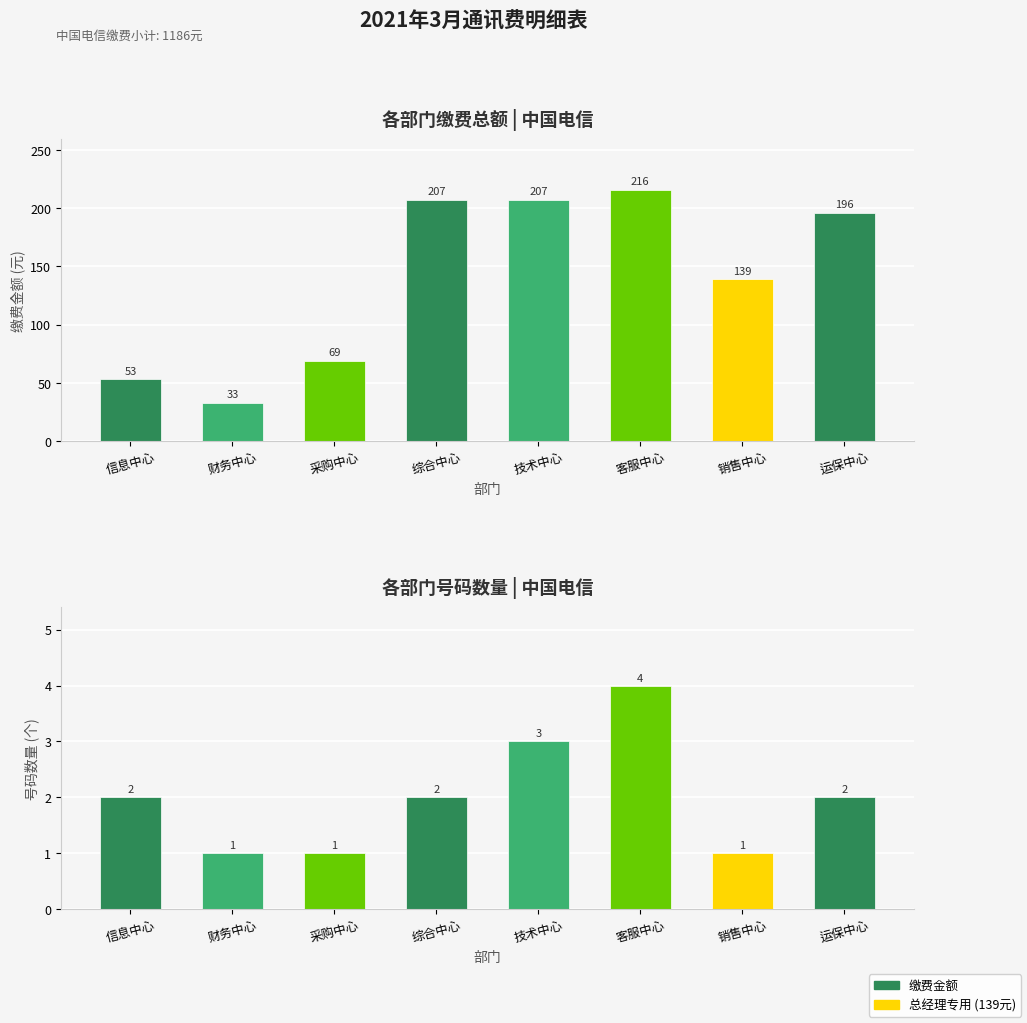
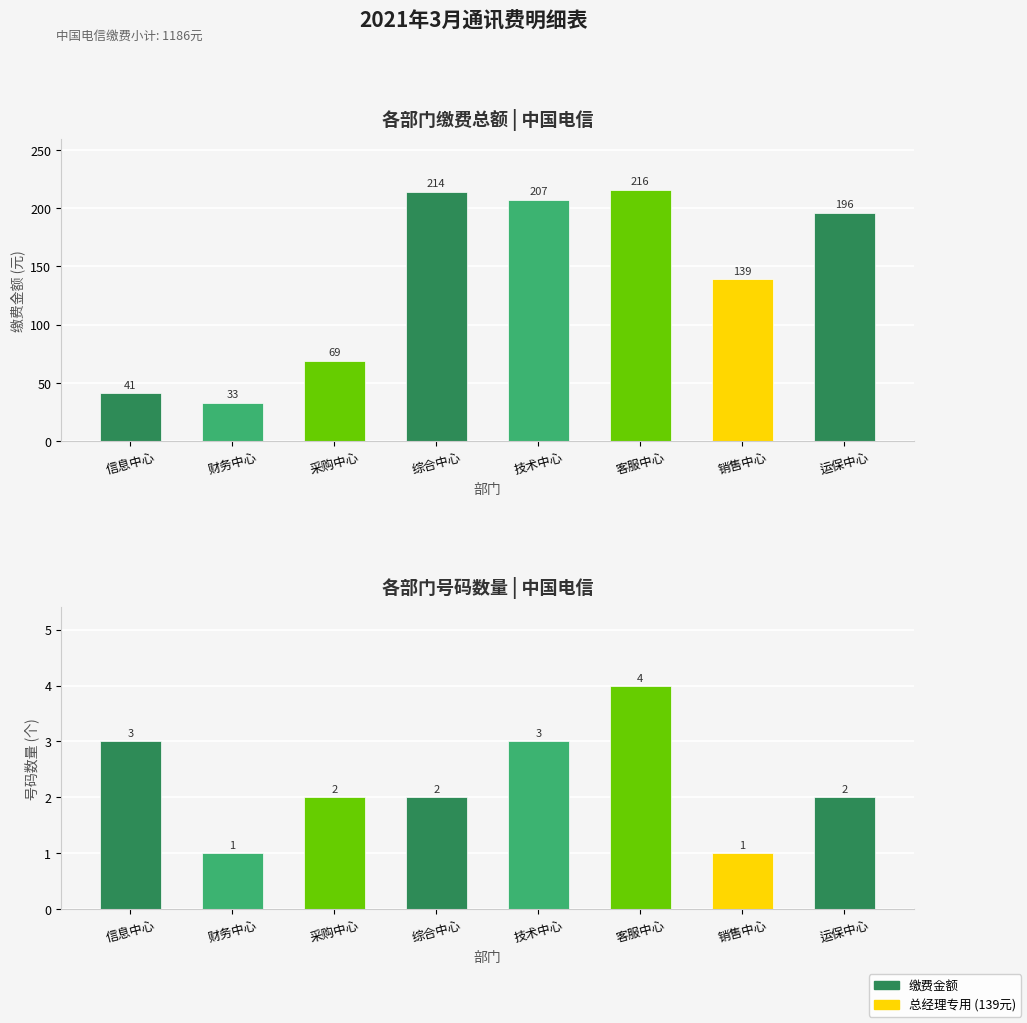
  {
    "各部门缴费总额 | 中国电信": {
-     "信息中心": 53,
+     "信息中心": 41,
      "财务中心": 33,
      "采购中心": 69,
-     "综合中心": 207,
+     "综合中心": 214,
      "技术中心": 207,
      "客服中心": 216,
      "销售中心": 139,
      "运保中心": 196
    },
    "各部门号码数量 | 中国电信": {
-     "信息中心": 2,
+     "信息中心": 3,
      "财务中心": 1,
-     "采购中心": 1,
+     "采购中心": 2,
      "综合中心": 2,
      "技术中心": 3,
      "客服中心": 4,
      "销售中心": 1,
      "运保中心": 2
    }
  }
